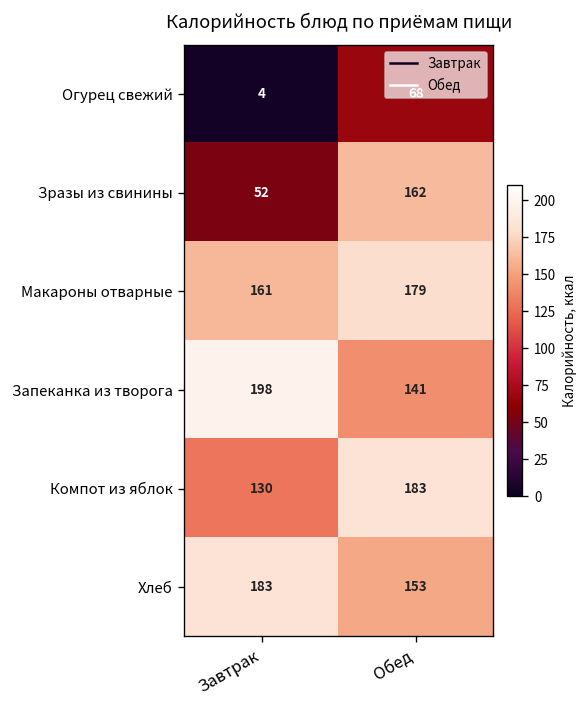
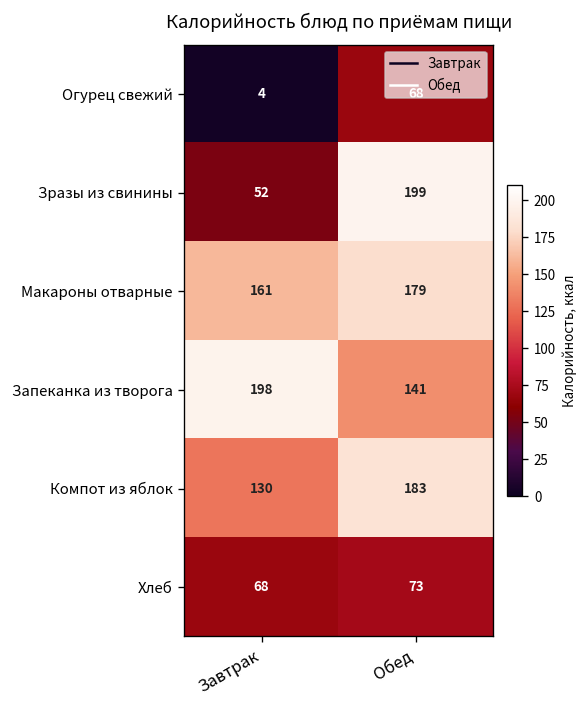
  {
    "Огурец свежий": {
      "Завтрак": 4
    },
    "Зразы из свинины": {
      "Завтрак": 52,
-     "Обед": 162
+     "Обед": 199
    },
    "Макароны отварные": {
      "Завтрак": 161,
      "Обед": 179
    },
    "Запеканка из творога": {
      "Завтрак": 198,
      "Обед": 141
    },
    "Компот из яблок": {
      "Завтрак": 130,
      "Обед": 183
    },
    "Хлеб": {
-     "Завтрак": 183,
-     "Обед": 153
+     "Завтрак": 68,
+     "Обед": 73
    }
  }
